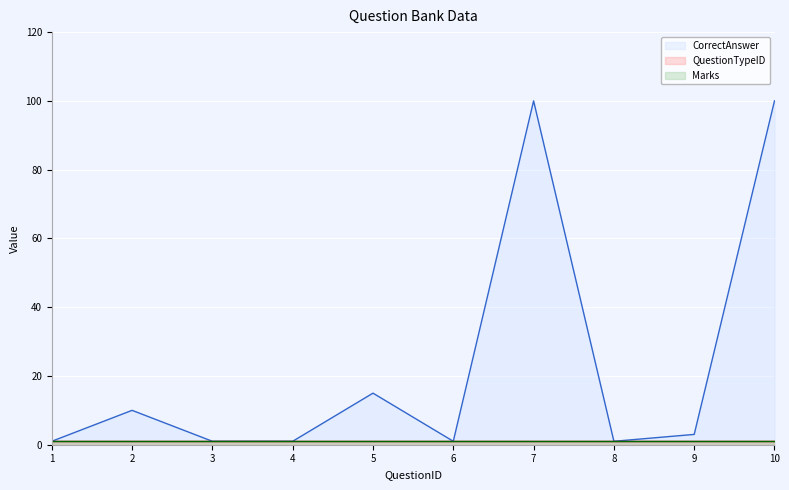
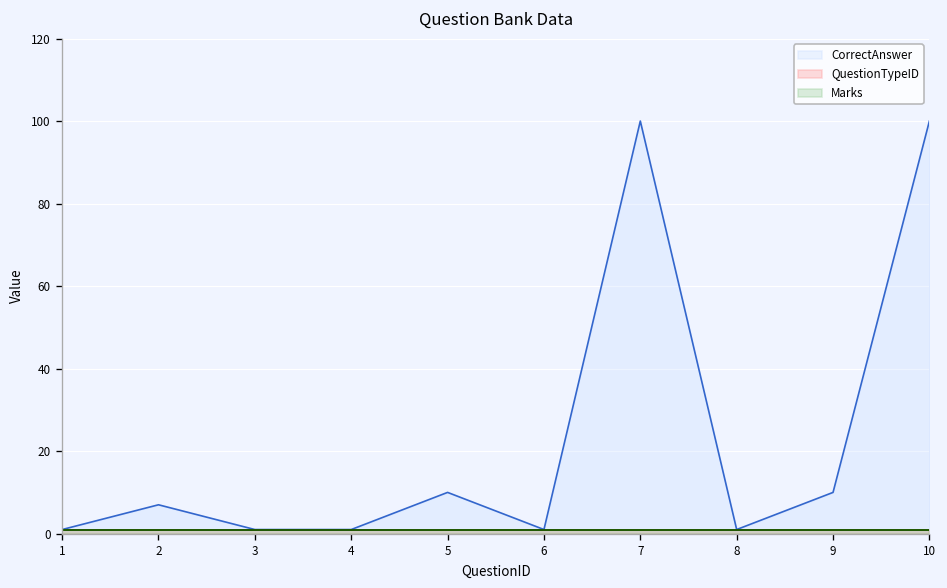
  {
    "CorrectAnswer": {
-     "2": 10,
-     "5": 15,
+     "2": 7,
+     "5": 10,
      "7": 100,
-     "9": 3,
+     "9": 10,
      "10": 100
    },
    "Marks": {
      "2": 1,
      "5": 1,
      "7": 1,
      "9": 1,
      "10": 1
    }
  }
